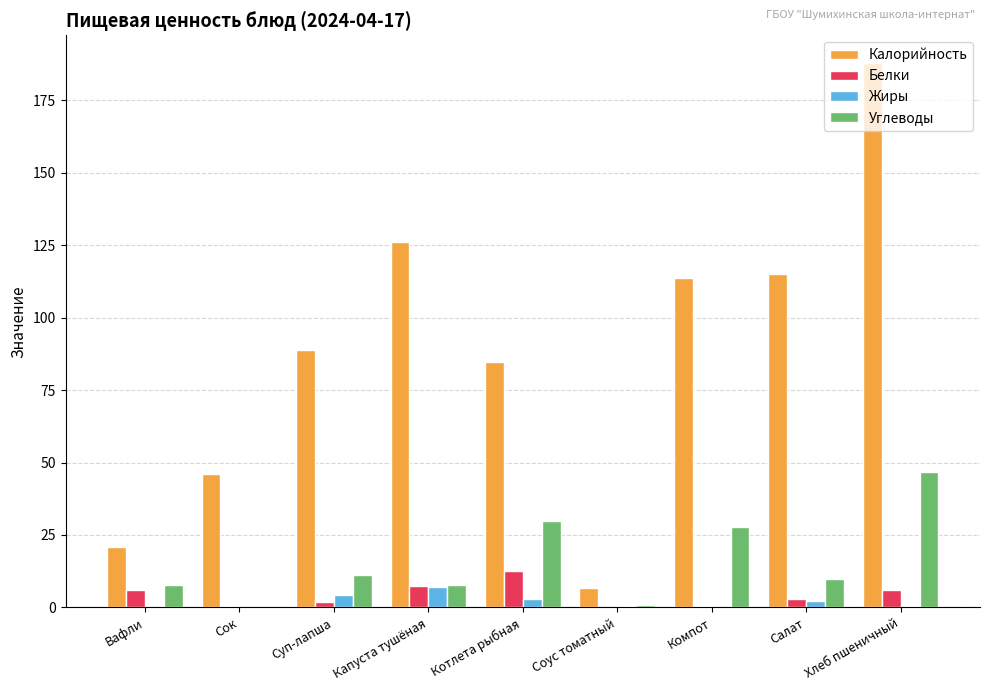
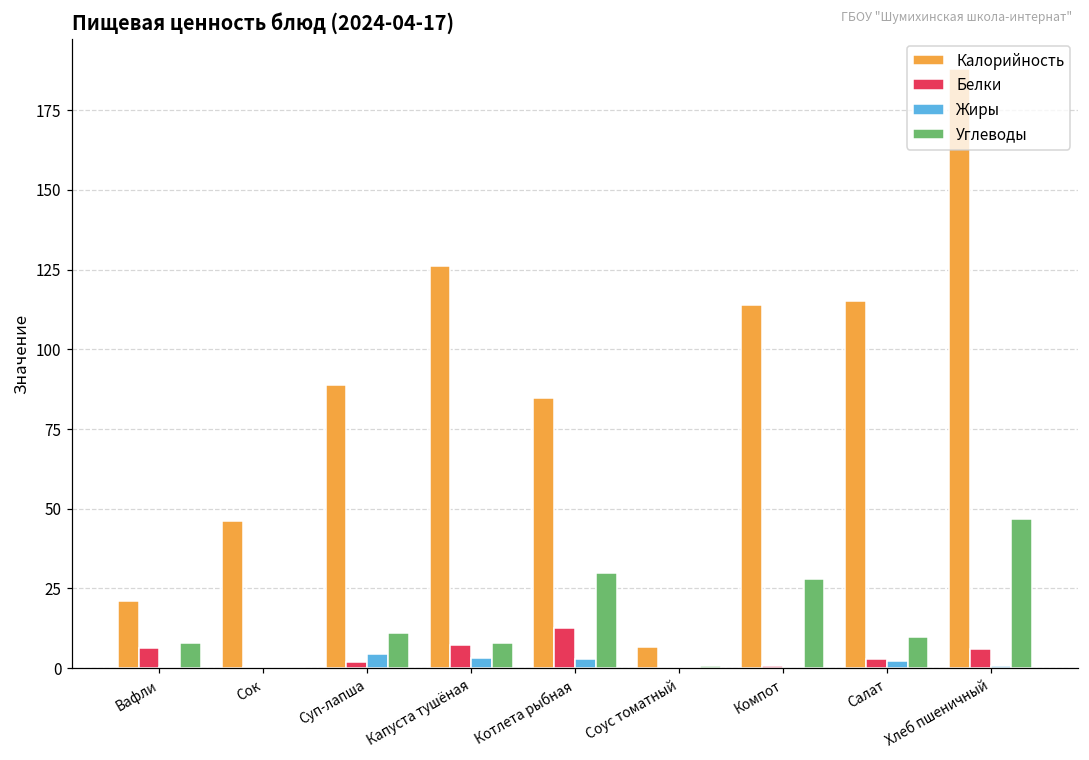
  {
    "Калорийность": {
      "Вафли": 21,
      "Сок": 46,
      "Суп-лапша": 89,
      "Капуста тушёная": 126,
      "Котлета рыбная": 85,
      "Соус томатный": 7,
      "Компот": 114,
      "Салат": 115
    },
    "Белки": {
      "Вафли": 6,
      "Суп-лапша": 2,
      "Капуста тушёная": 7,
      "Котлета рыбная": 13,
      "Салат": 3,
      "Хлеб пшеничный": 6
    },
    "Жиры": {
      "Суп-лапша": 4,
-     "Капуста тушёная": 7,
+     "Капуста тушёная": 3,
      "Котлета рыбная": 3,
      "Компот": 0,
      "Салат": 2
    },
    "Углеводы": {
      "Вафли": 8,
      "Суп-лапша": 11,
      "Капуста тушёная": 8,
      "Котлета рыбная": 30,
      "Компот": 28,
      "Салат": 10,
      "Хлеб пшеничный": 47
    }
  }
